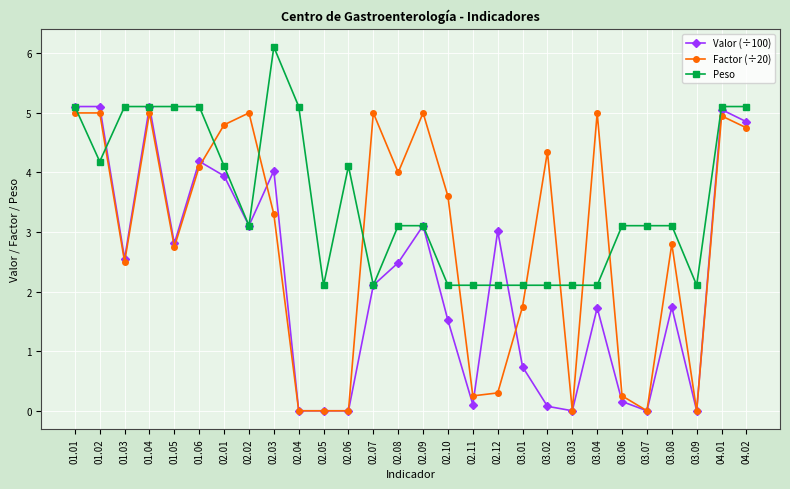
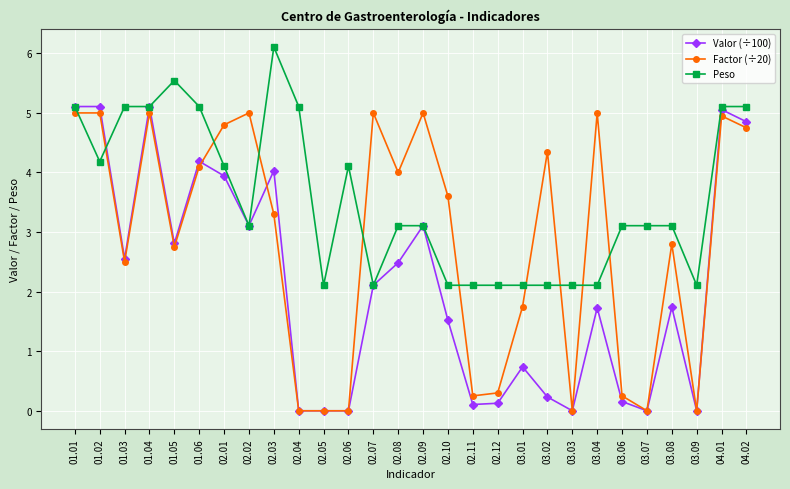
  {
    "Valor (÷100)": {
      "01.02": 5.1,
      "01.03": 2.6,
      "01.05": 2.8,
      "01.06": 4.2,
      "02.01": 3.9,
      "02.03": 4.0,
      "02.08": 2.5,
      "02.10": 1.5,
      "02.11": 0.1,
-     "02.12": 3.0,
+     "02.12": 0.1,
      "03.01": 0.7,
-     "03.02": 0.1,
+     "03.02": 0.2,
      "03.04": 1.7,
      "03.06": 0.2,
      "03.08": 1.7,
      "04.01": 5.1,
      "04.02": 4.9
    },
    "Factor (÷20)": {
      "01.01": 5.0,
      "01.02": 5.0,
      "01.03": 2.5,
      "01.04": 5.0,
      "01.05": 2.8,
      "01.06": 4.1,
      "02.01": 4.8,
      "02.02": 5.0,
      "02.03": 3.3,
      "02.07": 5.0,
      "02.08": 4.0,
      "02.09": 5.0,
      "02.10": 3.6,
      "02.11": 0.3,
      "02.12": 0.3,
      "03.01": 1.8,
      "03.02": 4.4,
      "03.04": 5.0,
      "03.06": 0.3,
      "03.08": 2.8,
      "04.01": 5.0,
      "04.02": 4.8
    },
    "Peso": {
      "01.02": 4.2,
      "01.03": 5.1,
-     "01.05": 5.1,
+     "01.05": 5.5,
      "01.06": 5.1,
      "02.01": 4.1,
      "02.03": 6.1,
      "02.04": 5.1,
      "02.05": 2.1,
      "02.06": 4.1,
      "02.08": 3.1,
      "02.10": 2.1,
      "02.11": 2.1,
      "02.12": 2.1,
      "03.01": 2.1,
      "03.02": 2.1,
      "03.03": 2.1,
      "03.04": 2.1,
      "03.06": 3.1,
      "03.07": 3.1,
      "03.08": 3.1,
      "03.09": 2.1,
      "04.01": 5.1,
      "04.02": 5.1
    }
  }
